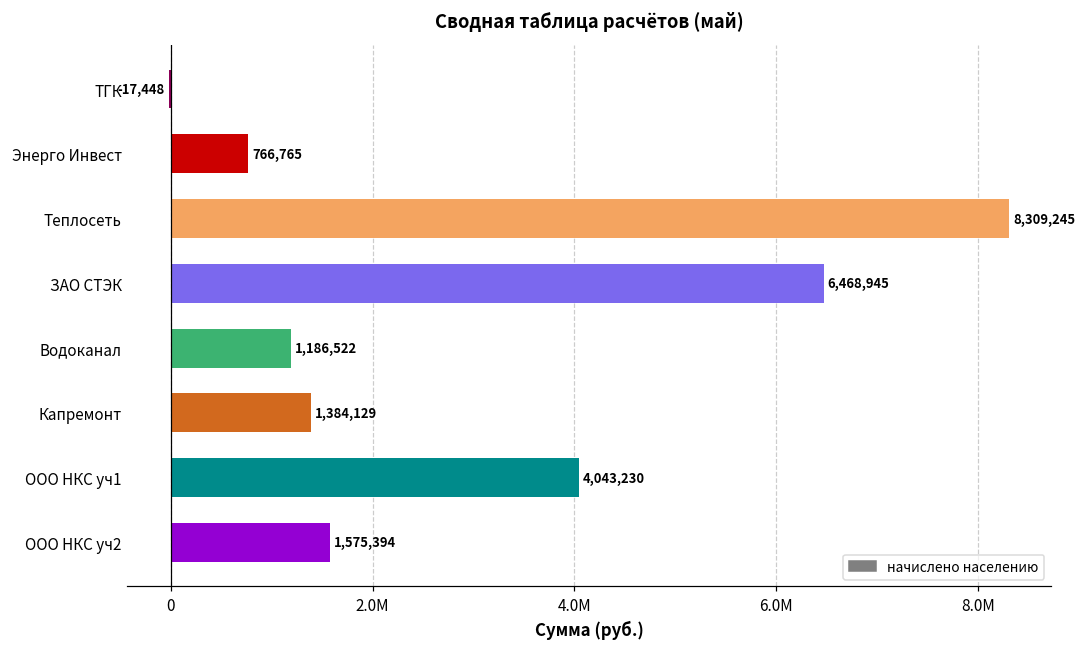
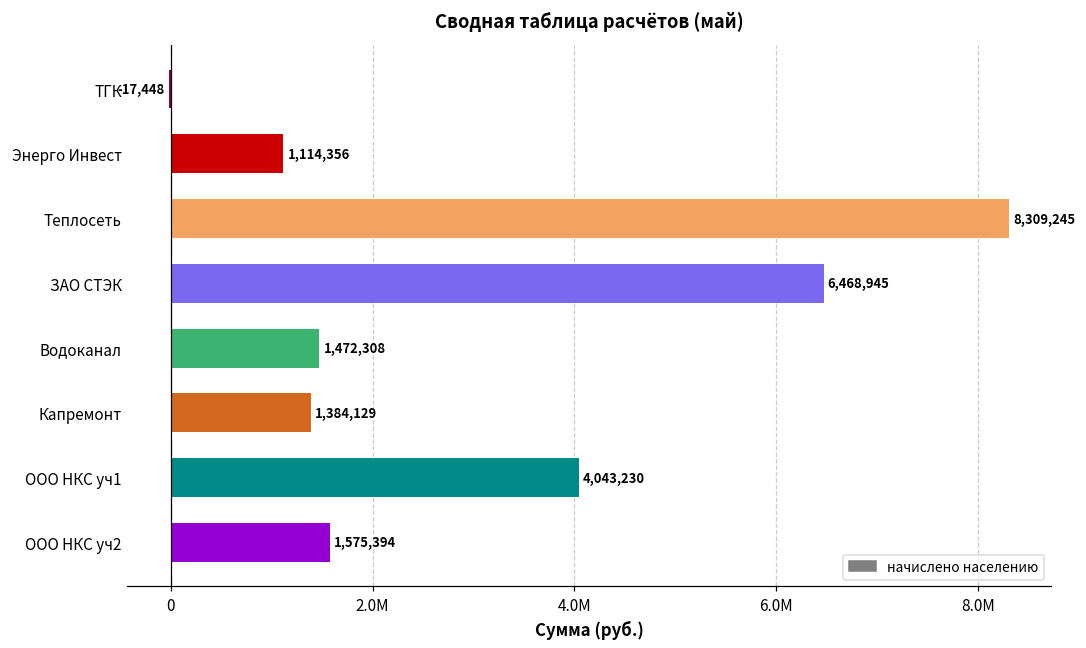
  {
    "ТГК": "-17,448",
-   "Энерго Инвест": "766,765",
+   "Энерго Инвест": "1,114,356",
    "Теплосеть": "8,309,245",
    "ЗАО СТЭК": "6,468,945",
-   "Водоканал": "1,186,522",
+   "Водоканал": "1,472,308",
    "Капремонт": "1,384,129",
    "ООО НКС уч1": "4,043,230",
    "ООО НКС уч2": "1,575,394"
  }
